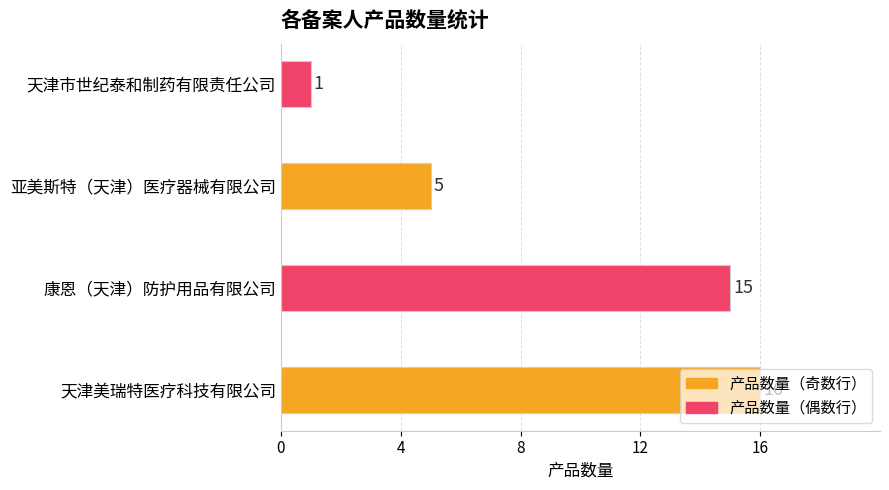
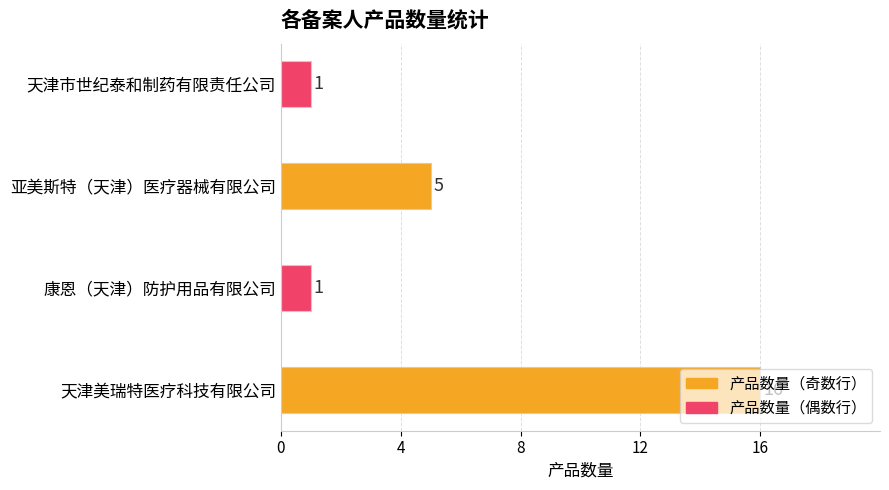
  {
    "天津市世纪泰和制药有限责任公司": 1,
    "亚美斯特（天津）医疗器械有限公司": 5,
-   "康恩（天津）防护用品有限公司": 15
+   "康恩（天津）防护用品有限公司": 1
  }
